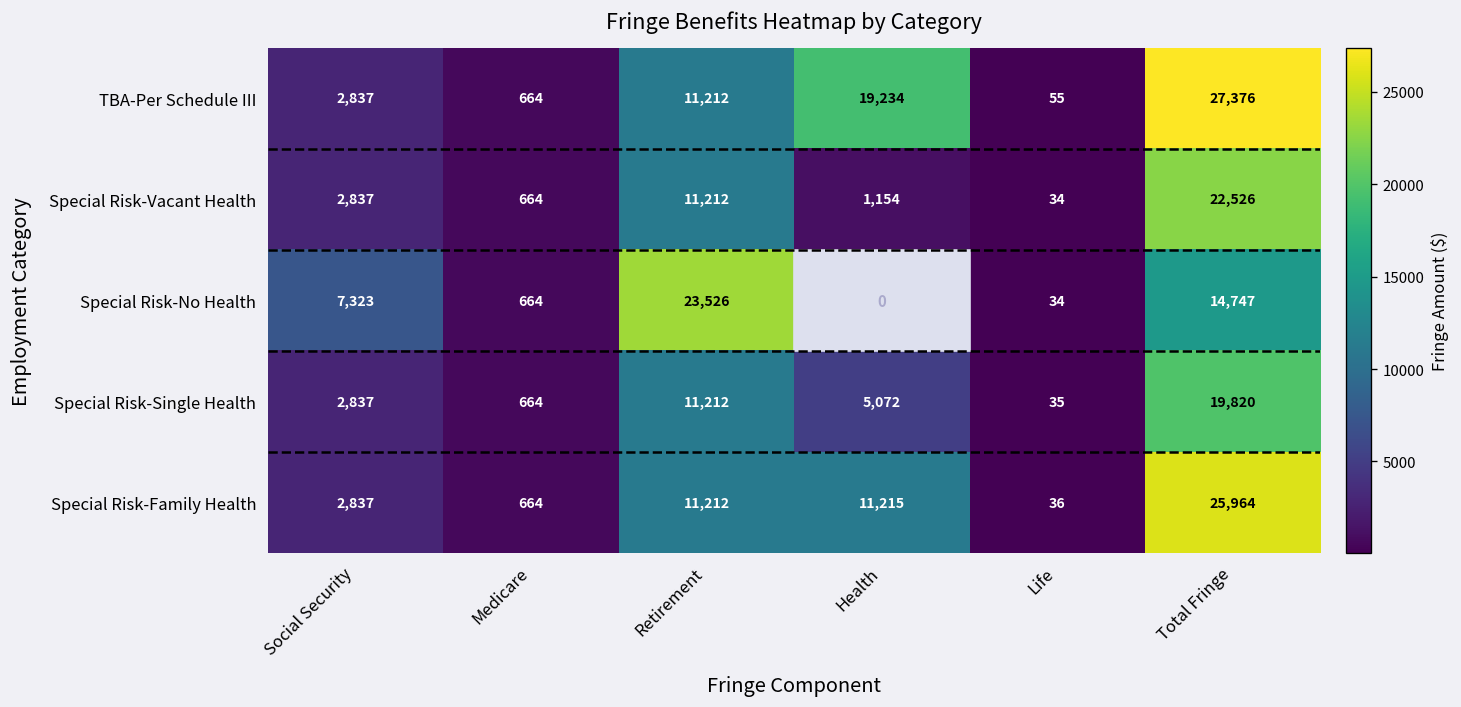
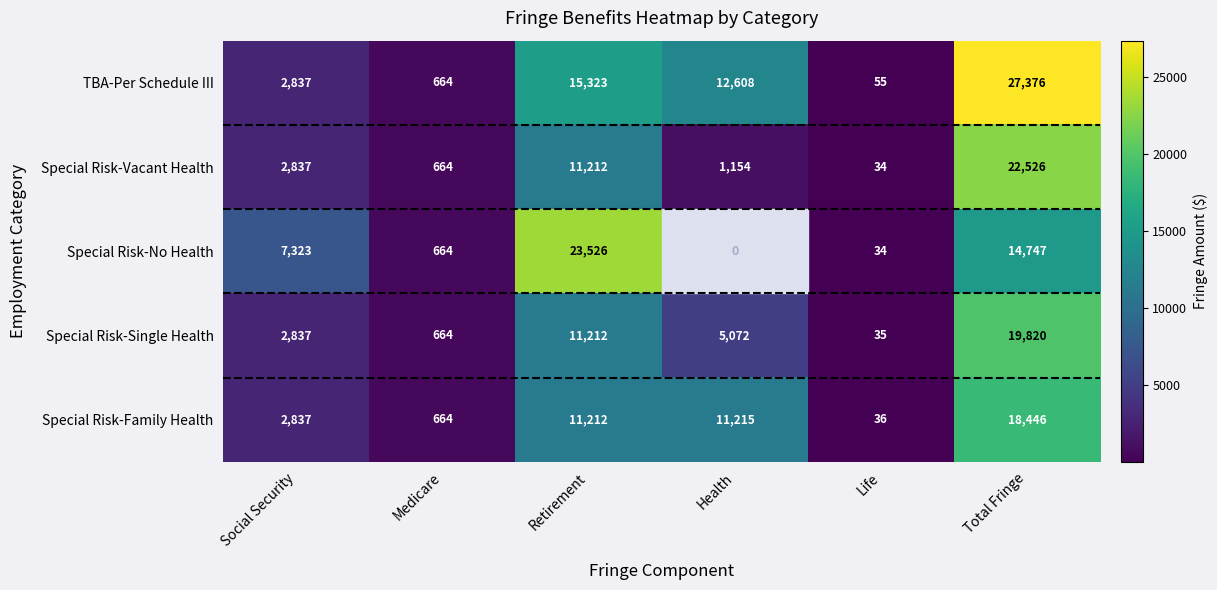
  {
    "TBA-Per Schedule III": {
      "Social Security": "2,837",
      "Medicare": "664",
-     "Retirement": "11,212",
-     "Health": "19,234",
+     "Retirement": "15,323",
+     "Health": "12,608",
      "Life": "55",
      "Total Fringe": "27,376"
    },
    "Special Risk-Vacant Health": {
      "Social Security": "2,837",
      "Medicare": "664",
      "Retirement": "11,212",
      "Health": "1,154",
      "Life": "34",
      "Total Fringe": "22,526"
    },
    "Special Risk-No Health": {
      "Social Security": "7,323",
      "Medicare": "664",
      "Retirement": "23,526",
      "Life": "34",
      "Total Fringe": "14,747"
    },
    "Special Risk-Single Health": {
      "Social Security": "2,837",
      "Medicare": "664",
      "Retirement": "11,212",
      "Health": "5,072",
      "Life": "35",
      "Total Fringe": "19,820"
    },
    "Special Risk-Family Health": {
      "Social Security": "2,837",
      "Medicare": "664",
      "Retirement": "11,212",
      "Health": "11,215",
      "Life": "36",
-     "Total Fringe": "25,964"
+     "Total Fringe": "18,446"
    }
  }
